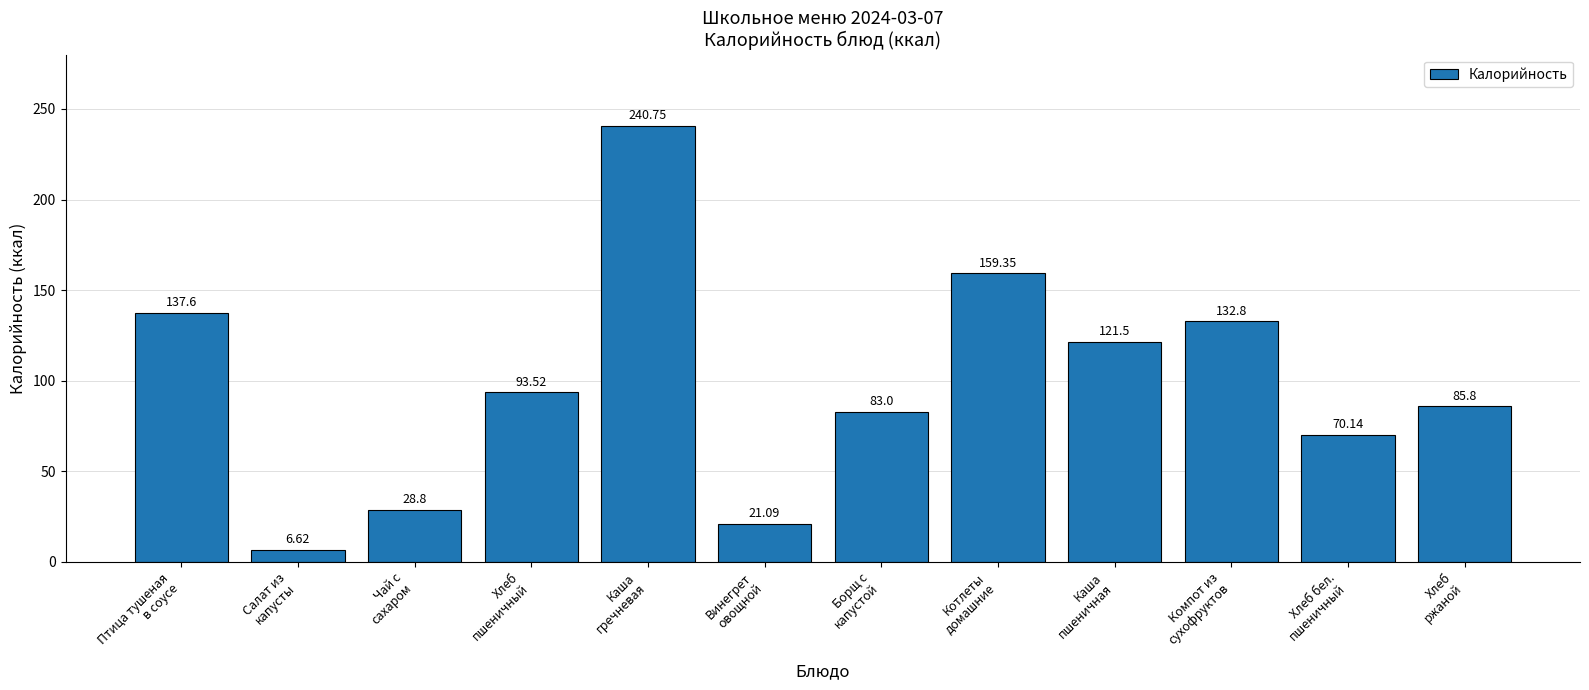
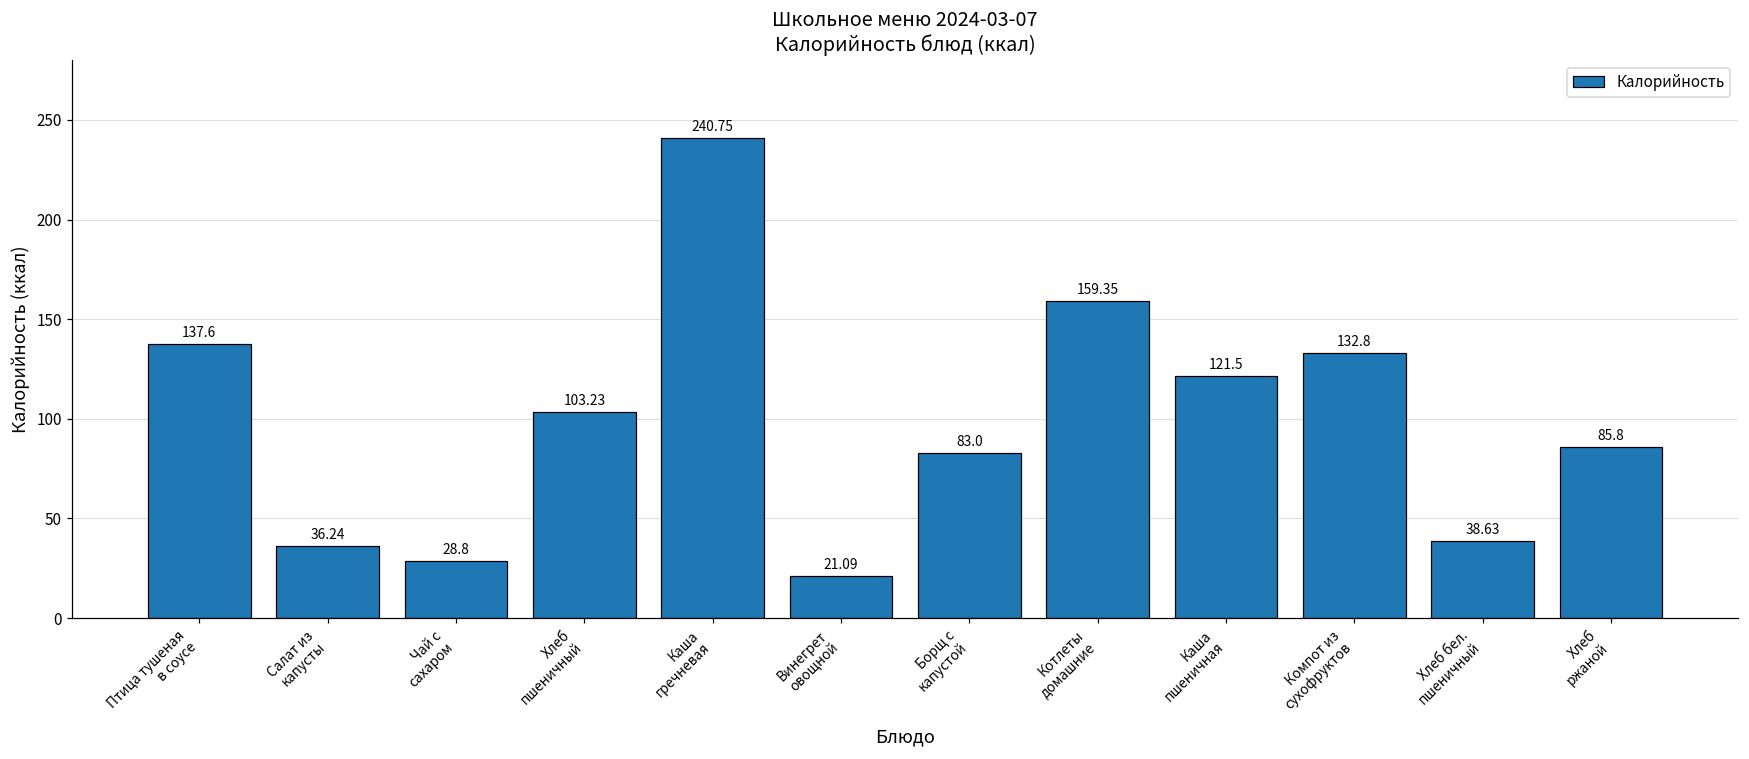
  {
    "Птица тушеная в соусе": 137.6,
-   "Салат из капусты": 6.62,
+   "Салат из капусты": 36.24,
    "Чай с сахаром": 28.8,
-   "Хлеб пшеничный": 93.52,
+   "Хлеб пшеничный": 103.23,
    "Каша гречневая": 240.75,
    "Винегрет овощной": 21.09,
    "Борщ с капустой": 83.0,
    "Котлеты домашние": 159.35,
    "Каша пшеничная": 121.5,
    "Компот из сухофруктов": 132.8,
-   "Хлеб бел. пшеничный": 70.14,
+   "Хлеб бел. пшеничный": 38.63,
    "Хлеб ржаной": 85.8
  }
